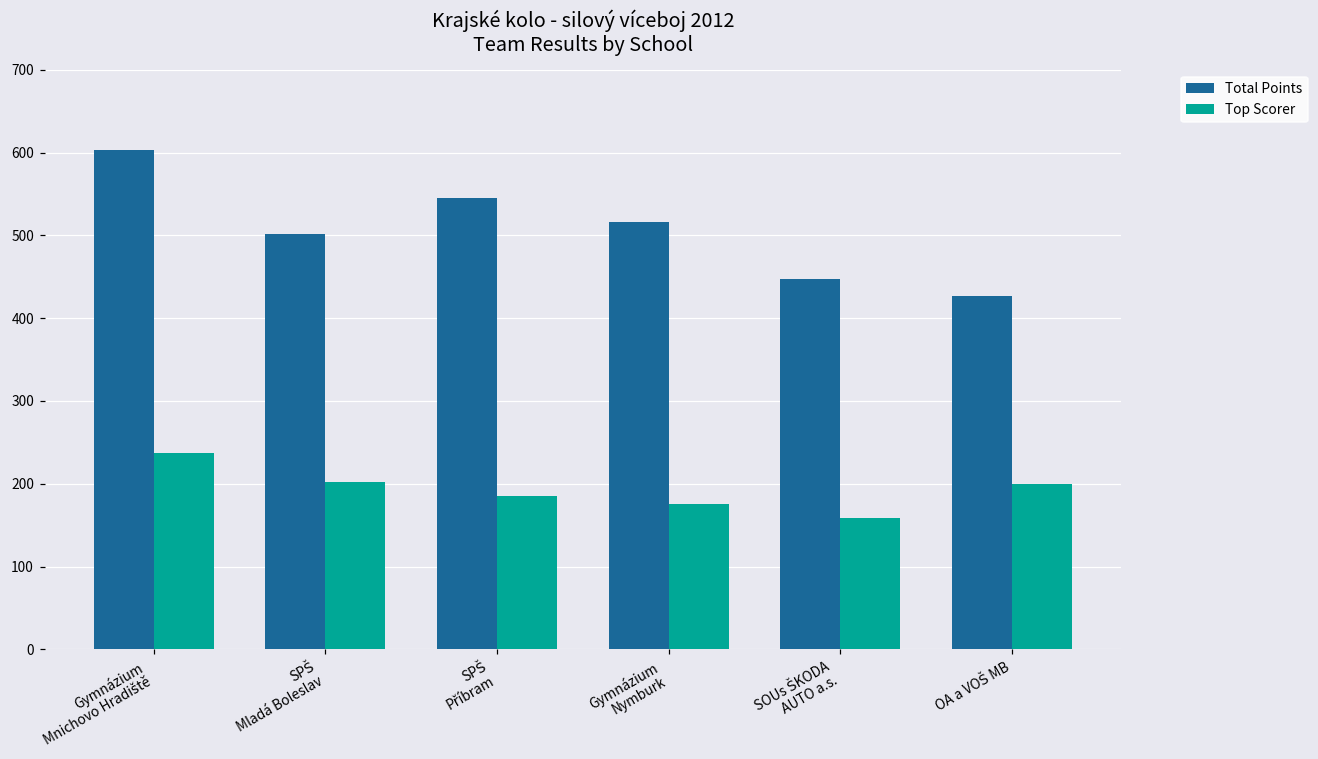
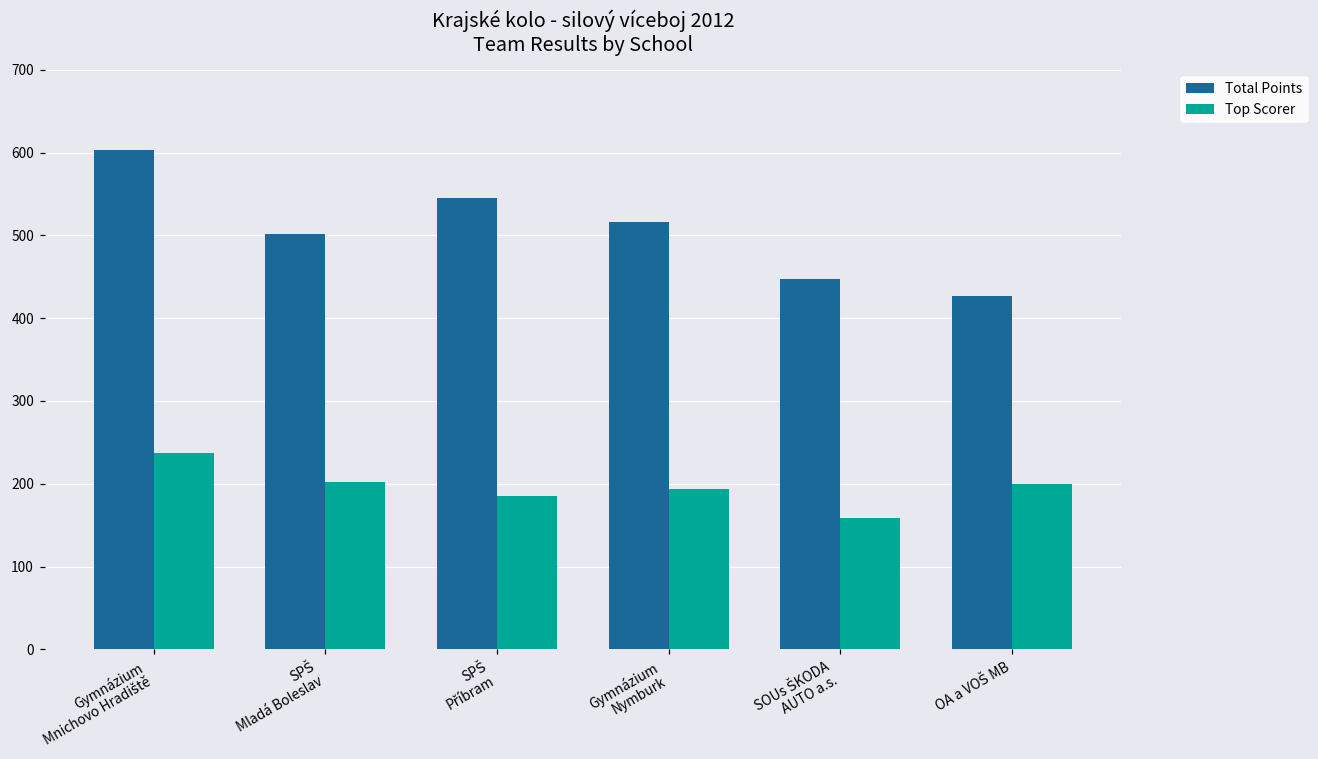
  {
    "Total Points": {
      "Gymnázium Mnichovo Hradiště": 600,
      "SPŠ Mladá Boleslav": 500,
      "SPŠ Příbram": 550,
      "Gymnázium Nymburk": 520,
      "SOUs ŠKODA AUTO a.s.": 450,
      "OA a VOŠ MB": 430
    },
    "Top Scorer": {
      "Gymnázium Mnichovo Hradiště": 240,
      "SPŠ Mladá Boleslav": 200,
      "SPŠ Příbram": 190,
-     "Gymnázium Nymburk": 180,
+     "Gymnázium Nymburk": 190,
      "SOUs ŠKODA AUTO a.s.": 160,
      "OA a VOŠ MB": 200
    }
  }
